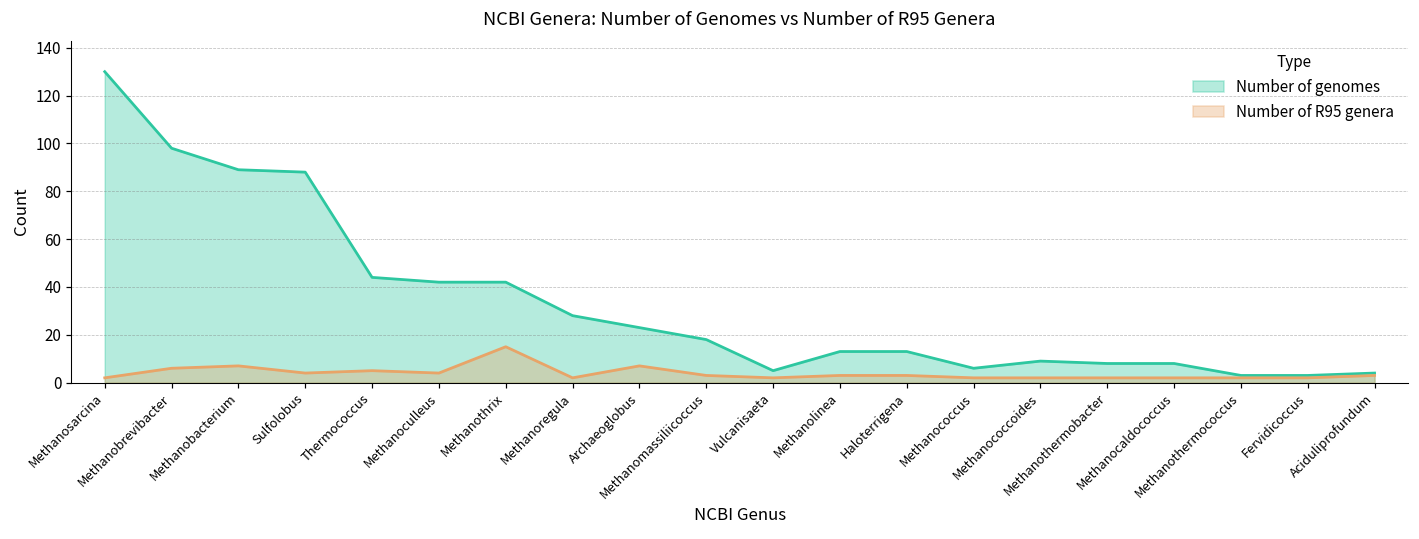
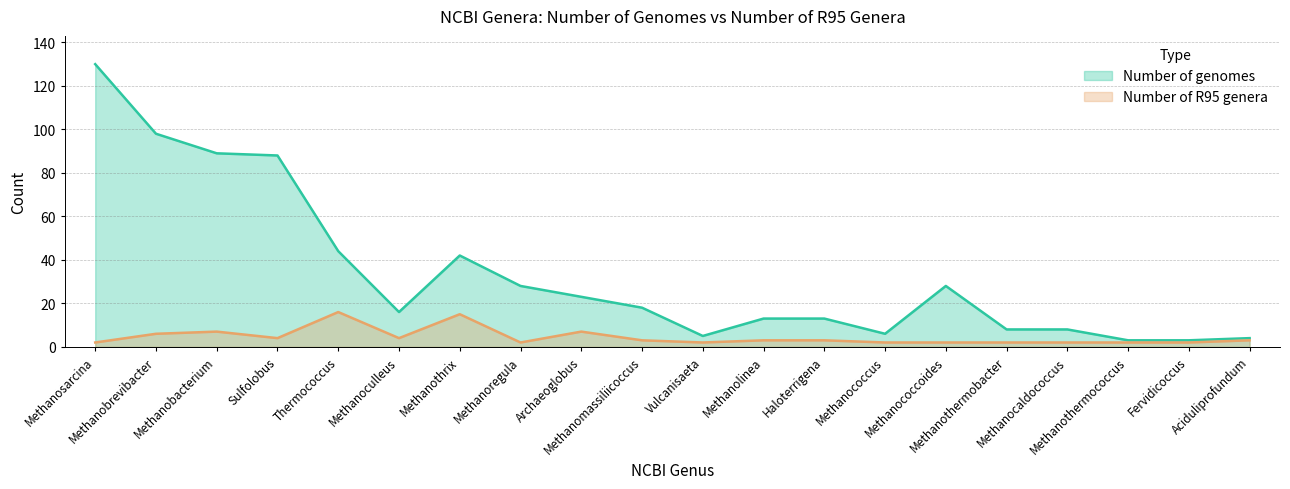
  {
    "Number of genomes": {
      "Methanosarcina": 130,
      "Methanobrevibacter": 98,
      "Methanobacterium": 89,
      "Sulfolobus": 88,
      "Thermococcus": 44,
-     "Methanoculleus": 42,
+     "Methanoculleus": 16,
      "Methanothrix": 42,
      "Methanoregula": 28,
      "Archaeoglobus": 23,
      "Methanomassiliicoccus": 18,
      "Vulcanisaeta": 5,
      "Methanolinea": 13,
      "Haloterrigena": 13,
      "Methanococcus": 6,
-     "Methanococcoides": 9,
+     "Methanococcoides": 28,
      "Methanothermobacter": 8,
      "Methanocaldococcus": 8
    },
    "Number of R95 genera": {
      "Methanosarcina": 2,
      "Methanobrevibacter": 6,
      "Methanobacterium": 7,
      "Sulfolobus": 4,
-     "Thermococcus": 5,
+     "Thermococcus": 16,
      "Methanoculleus": 4,
      "Methanothrix": 15,
      "Methanoregula": 2,
      "Archaeoglobus": 7,
      "Methanomassiliicoccus": 3,
      "Vulcanisaeta": 2,
      "Methanolinea": 3,
      "Haloterrigena": 3,
      "Methanococcus": 2,
      "Methanococcoides": 2,
      "Methanothermobacter": 2,
      "Methanocaldococcus": 2
    }
  }
